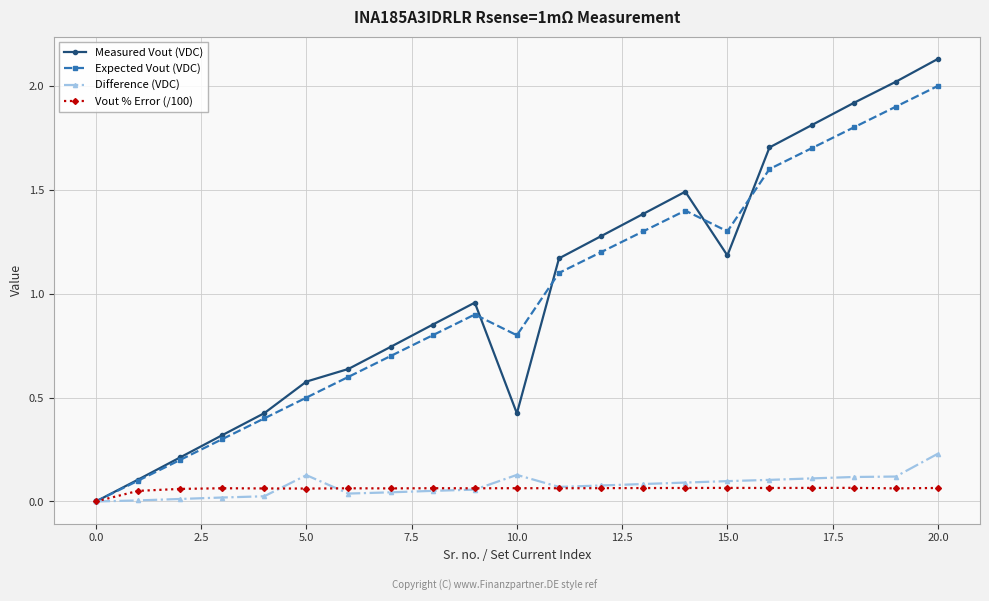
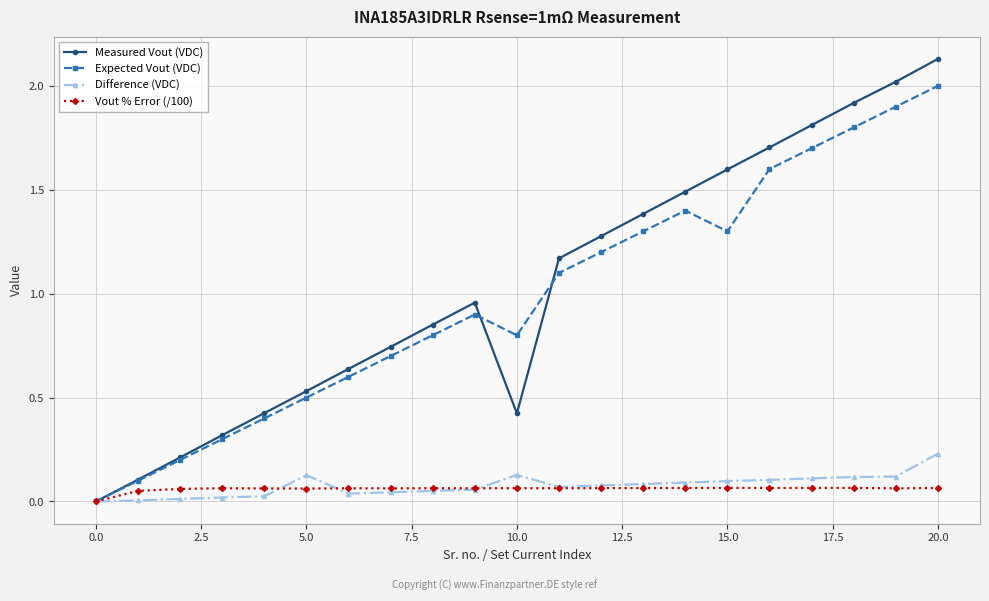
  {
    "Measured Vout (VDC)": {
-     "5.0": 0.58,
+     "5.0": 0.53,
      "10.0": 0.42,
-     "15.0": 1.18,
+     "15.0": 1.60,
      "20.0": 2.13
    },
    "Expected Vout (VDC)": {
      "5.0": 0.50,
      "10.0": 0.80,
      "15.0": 1.30,
      "20.0": 2.00
    },
    "Difference (VDC)": {
      "5.0": 0.13,
      "10.0": 0.13,
      "15.0": 0.10,
      "20.0": 0.23
    },
    "Vout % Error (/100)": {
      "5.0": 0.06,
      "10.0": 0.06,
      "15.0": 0.07,
      "20.0": 0.07
    }
  }
